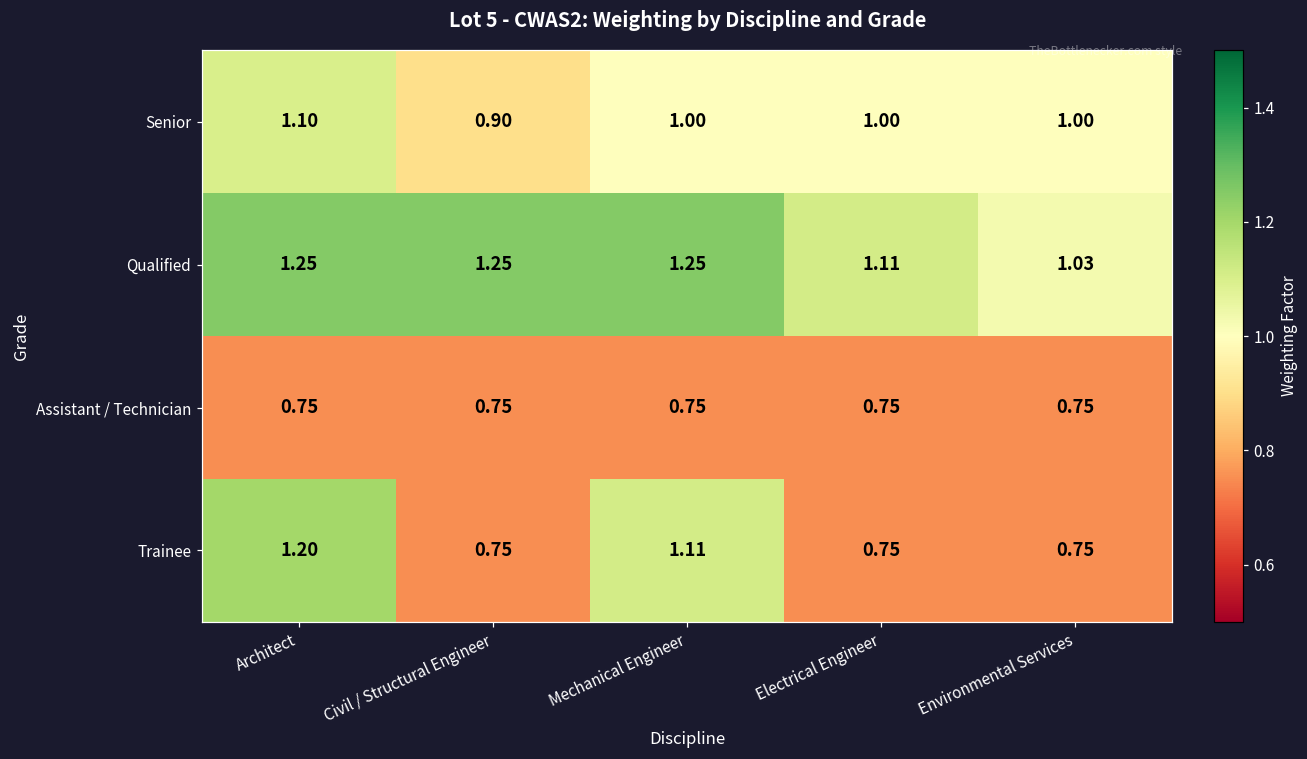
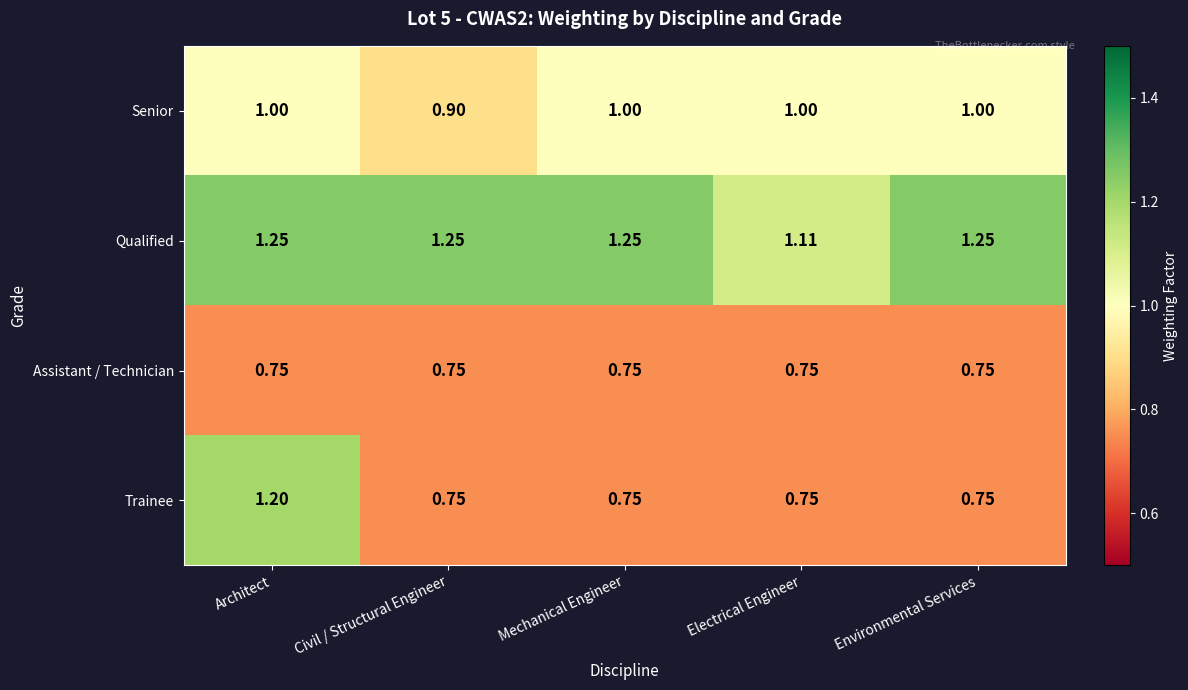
  {
    "Senior": {
-     "Architect": 1.10,
+     "Architect": 1.00,
      "Civil / Structural Engineer": 0.90,
      "Mechanical Engineer": 1.00,
      "Electrical Engineer": 1.00,
      "Environmental Services": 1.00
    },
    "Qualified": {
      "Architect": 1.25,
      "Civil / Structural Engineer": 1.25,
      "Mechanical Engineer": 1.25,
      "Electrical Engineer": 1.11,
-     "Environmental Services": 1.03
+     "Environmental Services": 1.25
    },
    "Assistant / Technician": {
      "Architect": 0.75,
      "Civil / Structural Engineer": 0.75,
      "Mechanical Engineer": 0.75,
      "Electrical Engineer": 0.75,
      "Environmental Services": 0.75
    },
    "Trainee": {
      "Architect": 1.20,
      "Civil / Structural Engineer": 0.75,
-     "Mechanical Engineer": 1.11,
+     "Mechanical Engineer": 0.75,
      "Electrical Engineer": 0.75,
      "Environmental Services": 0.75
    }
  }
